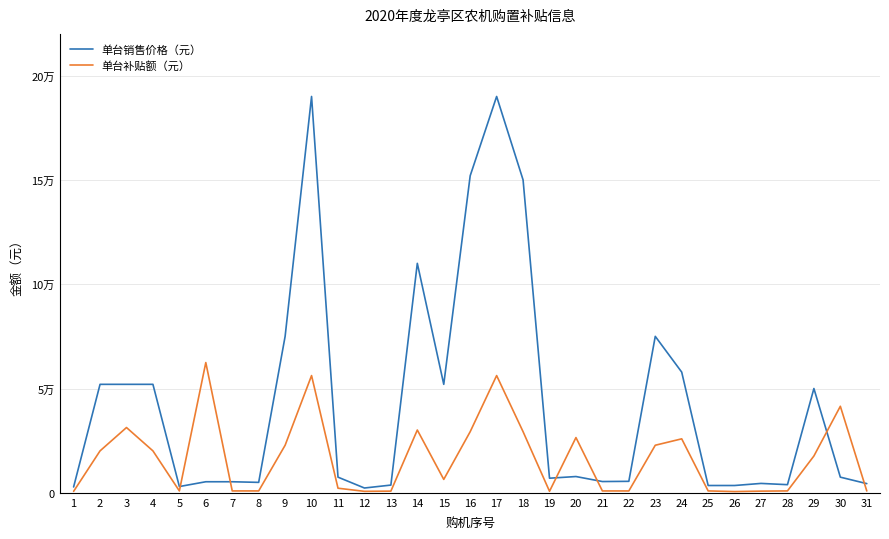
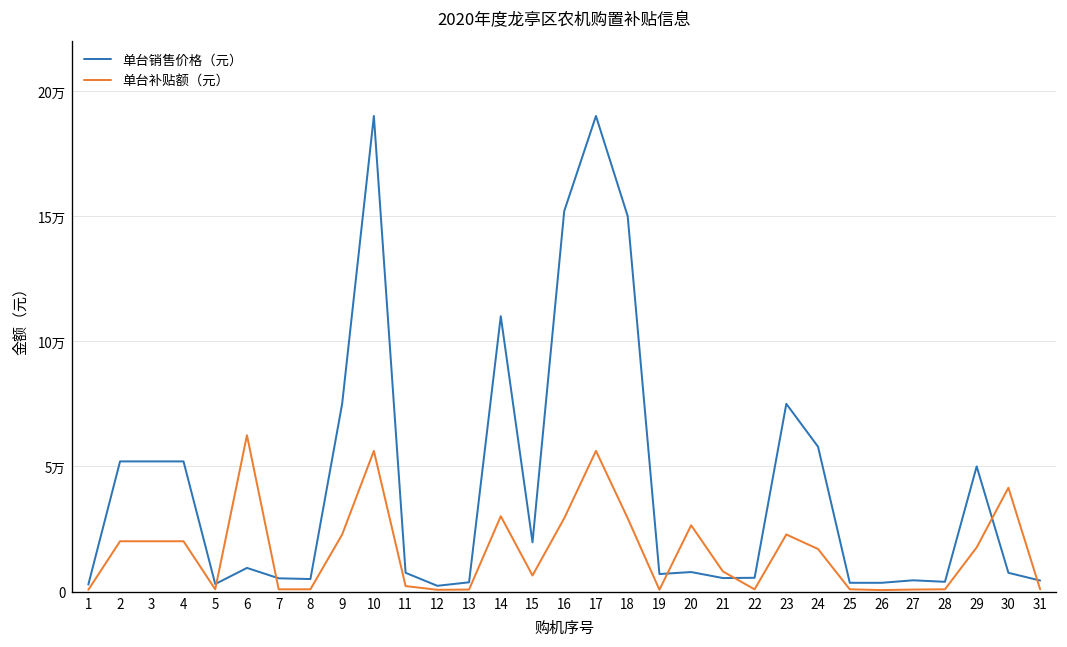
  {
    "单台销售价格（元）": {
      "1": "0.3万",
      "2": "5.2万",
      "3": "5.2万",
      "4": "5.2万",
      "5": "0.3万",
-     "6": "0.5万",
+     "6": "0.9万",
      "7": "0.5万",
      "8": "0.5万",
      "9": "7.5万",
      "10": "19.0万",
      "11": "0.8万",
      "12": "0.2万",
      "13": "0.4万",
      "14": "11.0万",
-     "15": "5.2万",
+     "15": "2.0万",
      "16": "15.2万",
      "17": "19.0万",
      "18": "15.0万",
      "19": "0.7万",
      "20": "0.8万",
      "21": "0.5万",
      "22": "0.6万",
      "23": "7.5万",
      "24": "5.8万",
      "25": "0.4万",
      "26": "0.4万",
      "27": "0.5万",
      "28": "0.4万",
      "29": "5.0万",
      "30": "0.8万",
      "31": "0.4万"
    },
    "单台补贴额（元）": {
      "1": "0.1万",
      "2": "2.0万",
-     "3": "3.1万",
+     "3": "2.0万",
      "4": "2.0万",
      "5": "0.1万",
      "6": "6.2万",
      "7": "0.1万",
      "8": "0.1万",
      "9": "2.3万",
      "10": "5.6万",
      "11": "0.2万",
      "12": "0.1万",
      "13": "0.1万",
      "14": "3.0万",
      "15": "0.6万",
      "16": "2.9万",
      "17": "5.6万",
      "18": "2.9万",
      "19": "0.1万",
      "20": "2.6万",
-     "21": "0.1万",
+     "21": "0.8万",
      "22": "0.1万",
      "23": "2.3万",
-     "24": "2.6万",
+     "24": "1.7万",
      "25": "0.1万",
      "26": "0.1万",
      "27": "0.1万",
      "28": "0.1万",
      "29": "1.8万",
      "30": "4.1万",
      "31": "0.1万"
    }
  }
